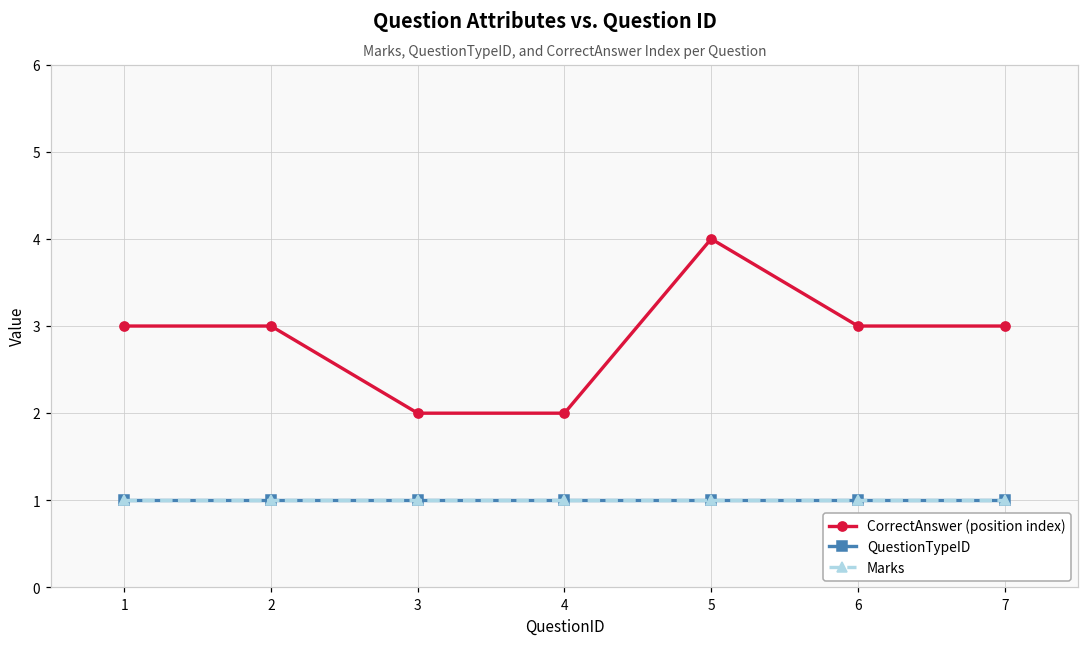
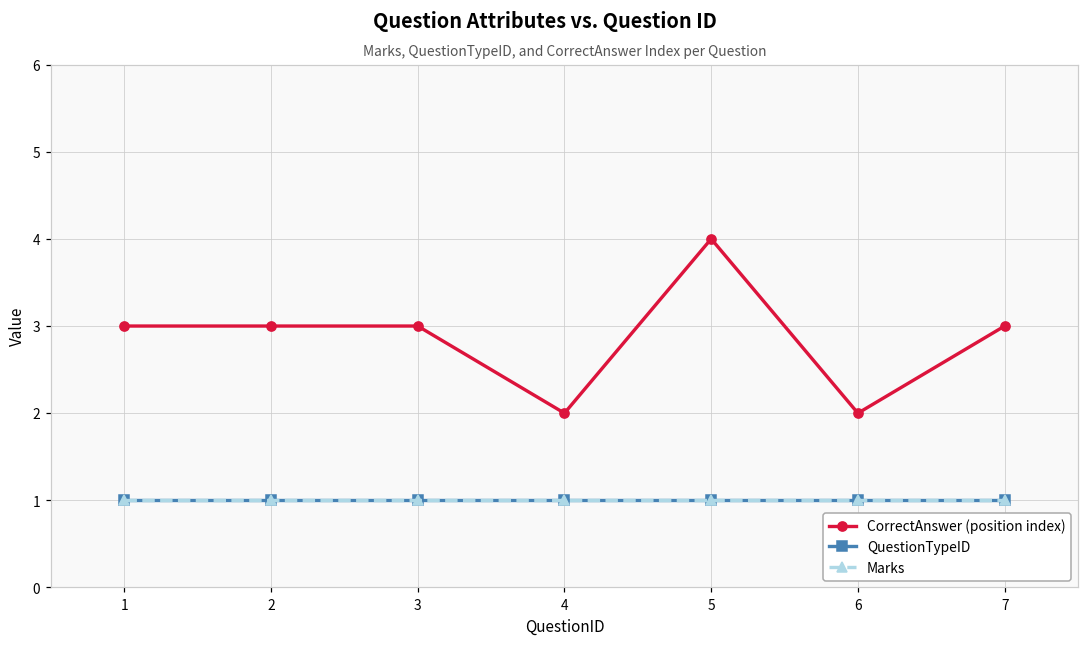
  {
    "CorrectAnswer (position index)": {
      "1": 3,
      "2": 3,
-     "3": 2,
+     "3": 3,
      "4": 2,
      "5": 4,
-     "6": 3,
+     "6": 2,
      "7": 3
    },
    "Marks": {
      "1": 1,
      "2": 1,
      "3": 1,
      "4": 1,
      "5": 1,
      "6": 1,
      "7": 1
    }
  }
